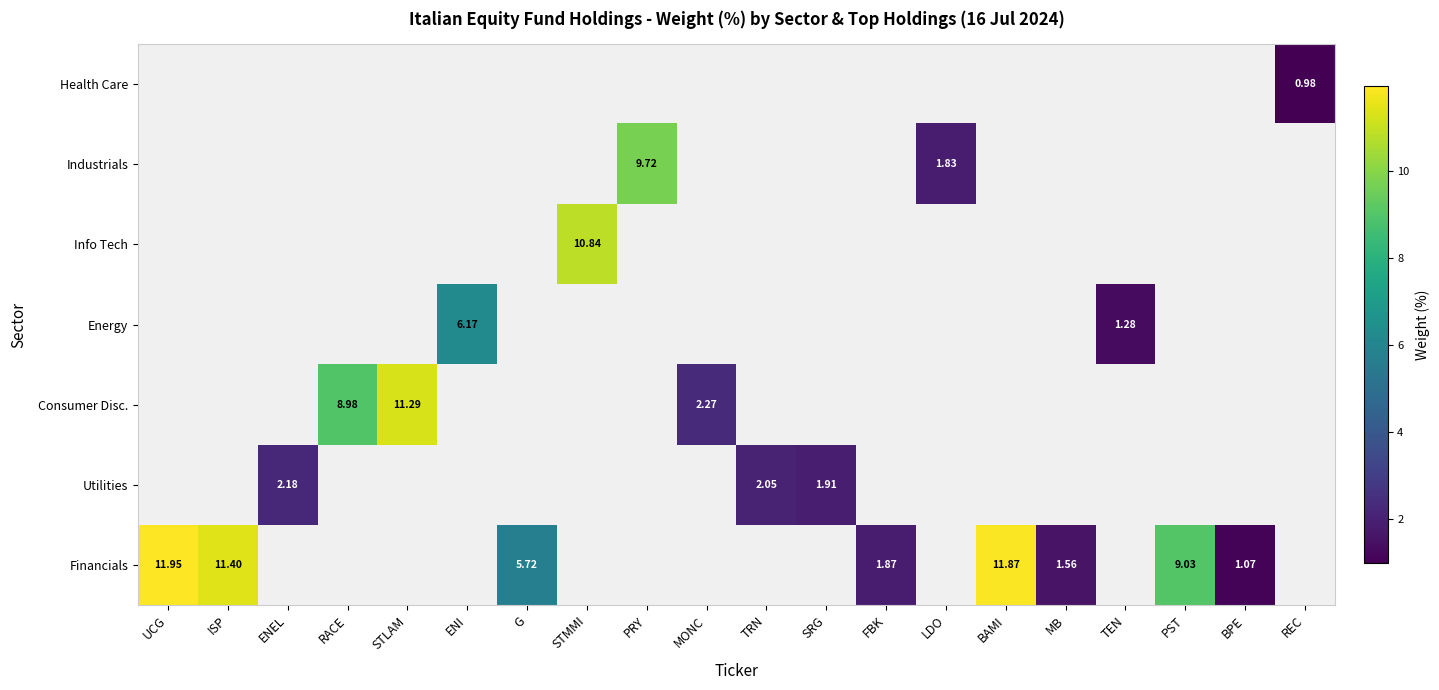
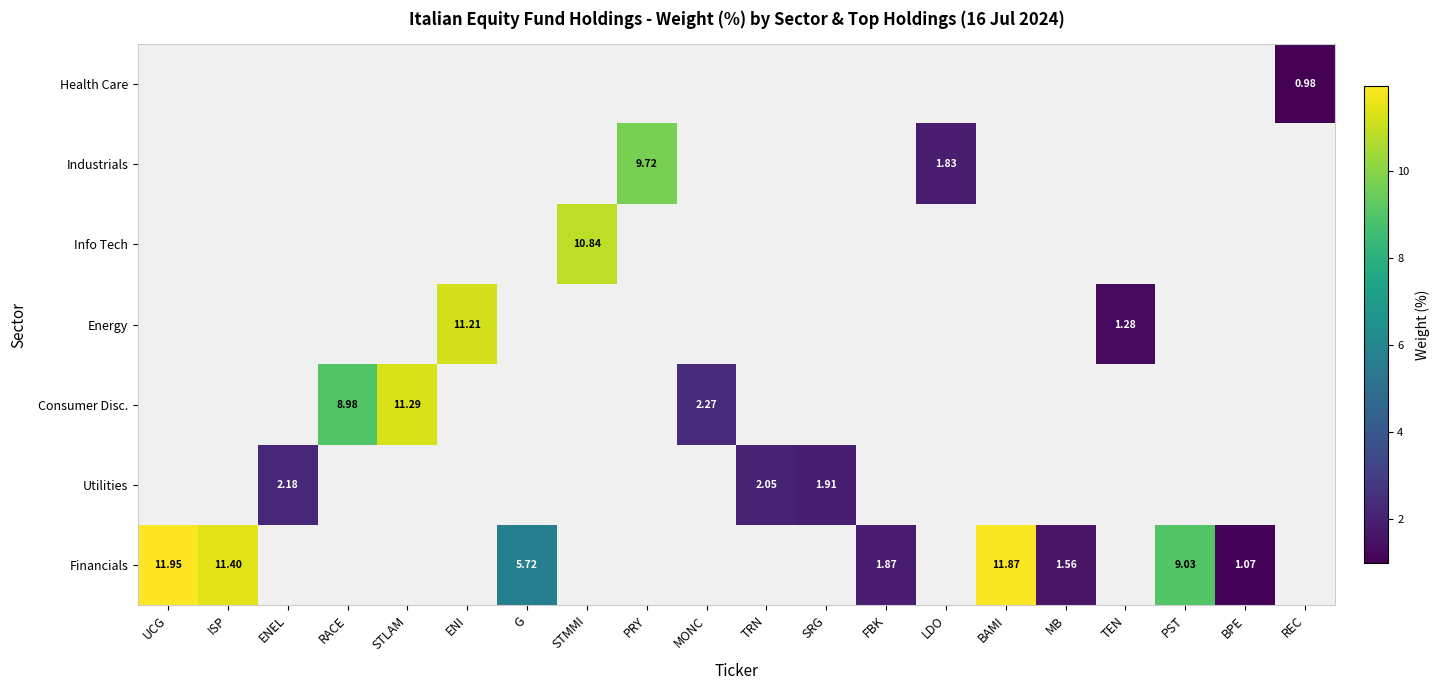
  {
    "Health Care": {
      "REC": 0.98
    },
    "Industrials": {
      "PRY": 9.72,
      "LDO": 1.83
    },
    "Info Tech": {
      "STMMI": 10.84
    },
    "Energy": {
-     "ENI": 6.17,
+     "ENI": 11.21,
      "TEN": 1.28
    },
    "Consumer Disc.": {
      "RACE": 8.98,
      "STLAM": 11.29,
      "MONC": 2.27
    },
    "Utilities": {
      "ENEL": 2.18,
      "TRN": 2.05,
      "SRG": 1.91
    },
    "Financials": {
      "UCG": 11.95,
      "ISP": 11.40,
      "G": 5.72,
      "FBK": 1.87,
      "BAMI": 11.87,
      "MB": 1.56,
      "PST": 9.03,
      "BPE": 1.07
    }
  }
